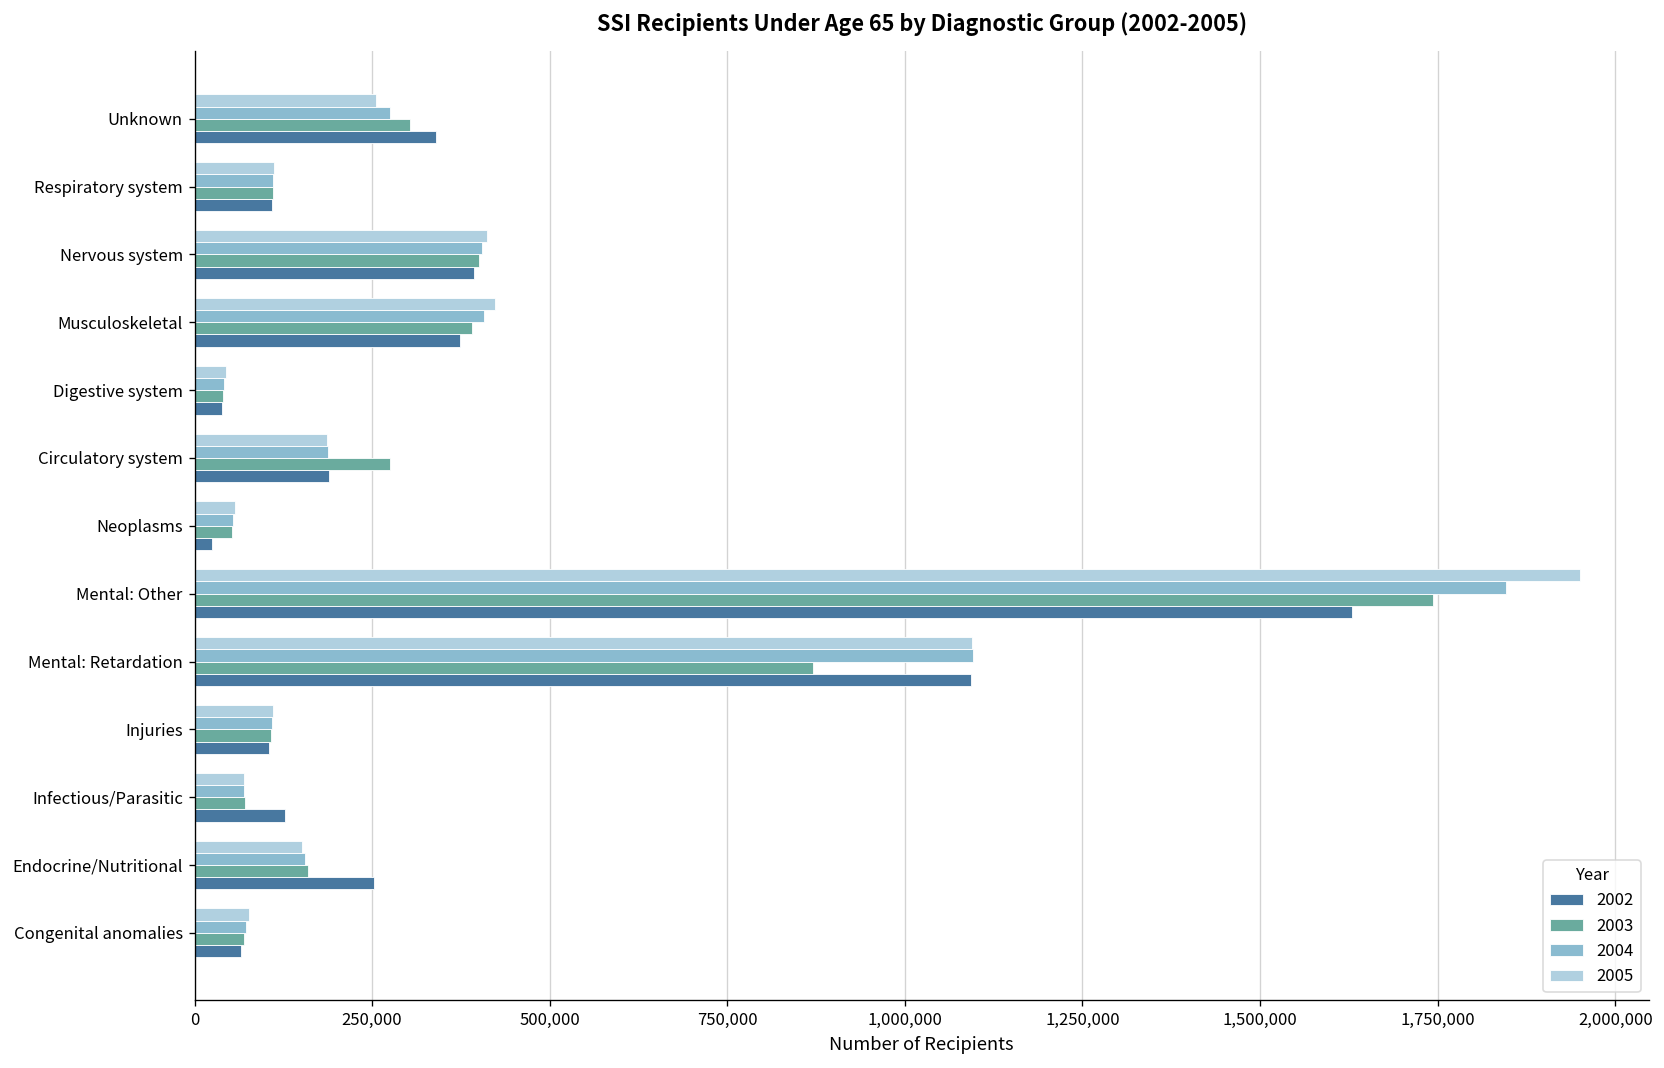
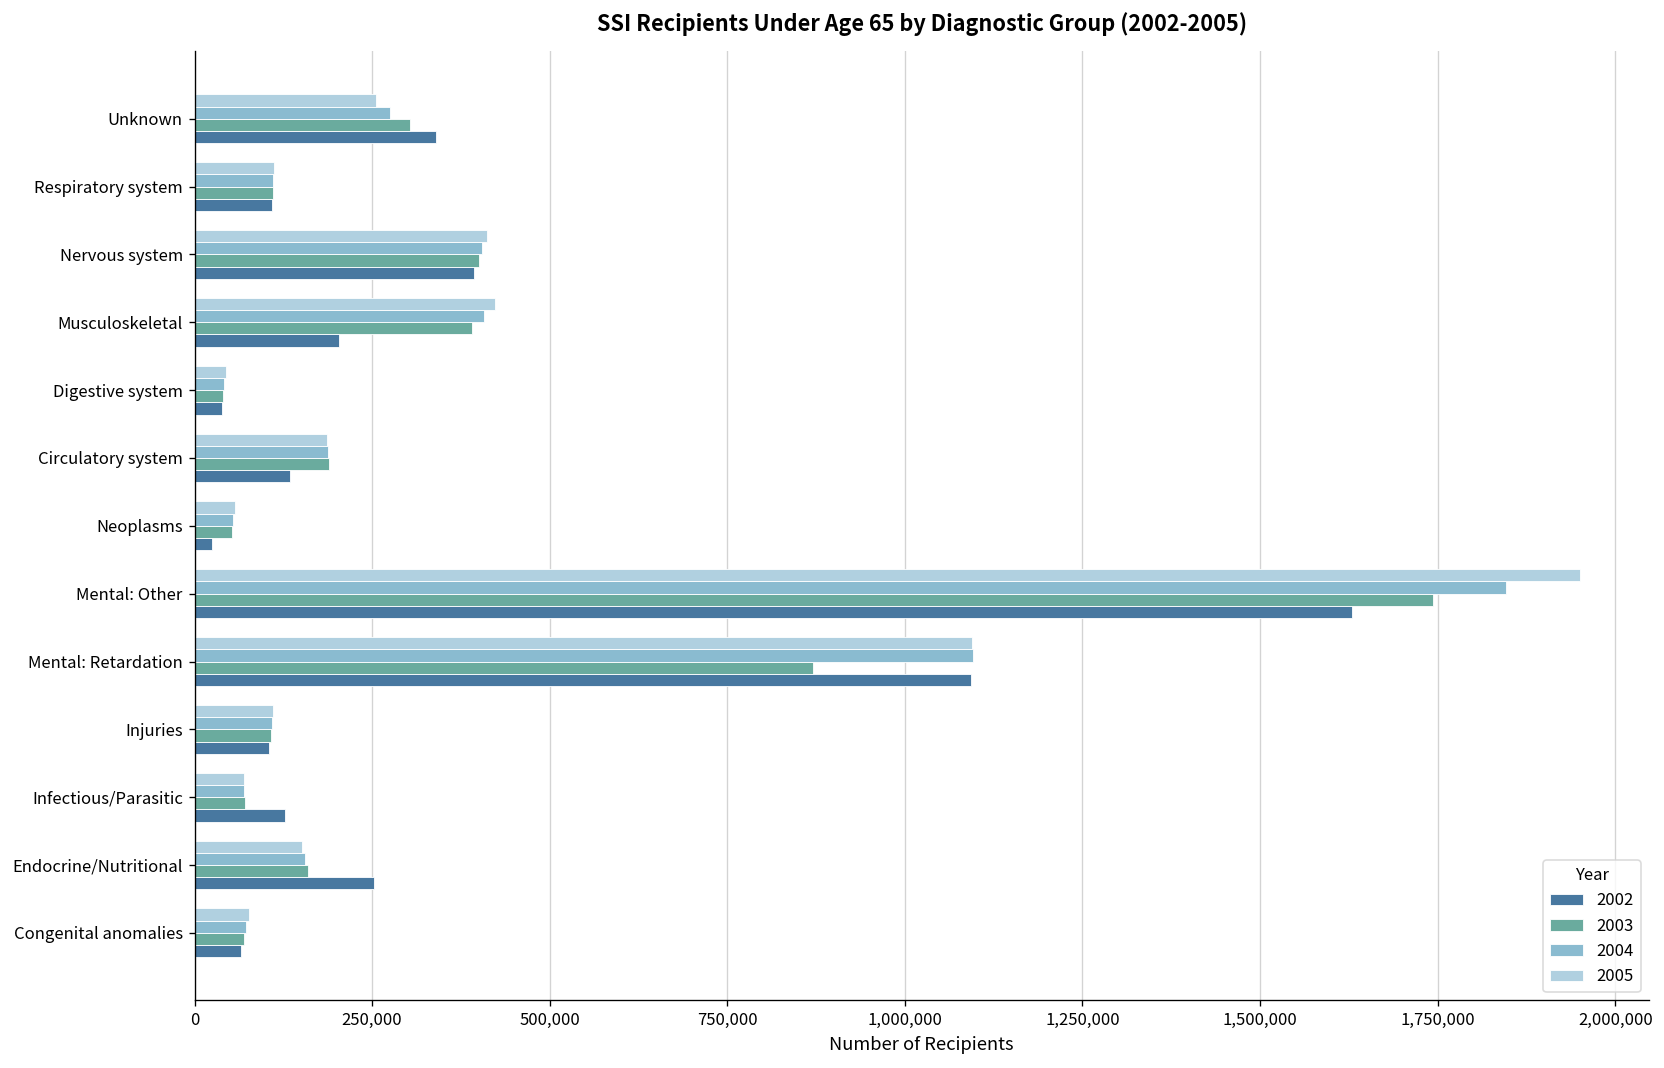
  {
    "2002": {
      "Unknown": "340,000",
      "Respiratory system": "110,000",
      "Nervous system": "390,000",
-     "Musculoskeletal": "370,000",
+     "Musculoskeletal": "200,000",
      "Digestive system": "40,000",
-     "Circulatory system": "190,000",
+     "Circulatory system": "130,000",
      "Neoplasms": "20,000",
      "Mental: Other": "1,630,000",
      "Mental: Retardation": "1,090,000",
      "Injuries": "110,000",
      "Infectious/Parasitic": "130,000",
      "Endocrine/Nutritional": "250,000",
      "Congenital anomalies": "70,000"
    },
    "2003": {
      "Unknown": "300,000",
      "Respiratory system": "110,000",
      "Nervous system": "400,000",
      "Musculoskeletal": "390,000",
      "Digestive system": "40,000",
-     "Circulatory system": "280,000",
+     "Circulatory system": "190,000",
      "Neoplasms": "50,000",
      "Mental: Other": "1,740,000",
      "Mental: Retardation": "870,000",
      "Injuries": "110,000",
      "Infectious/Parasitic": "70,000",
      "Endocrine/Nutritional": "160,000",
      "Congenital anomalies": "70,000"
    }
  }
